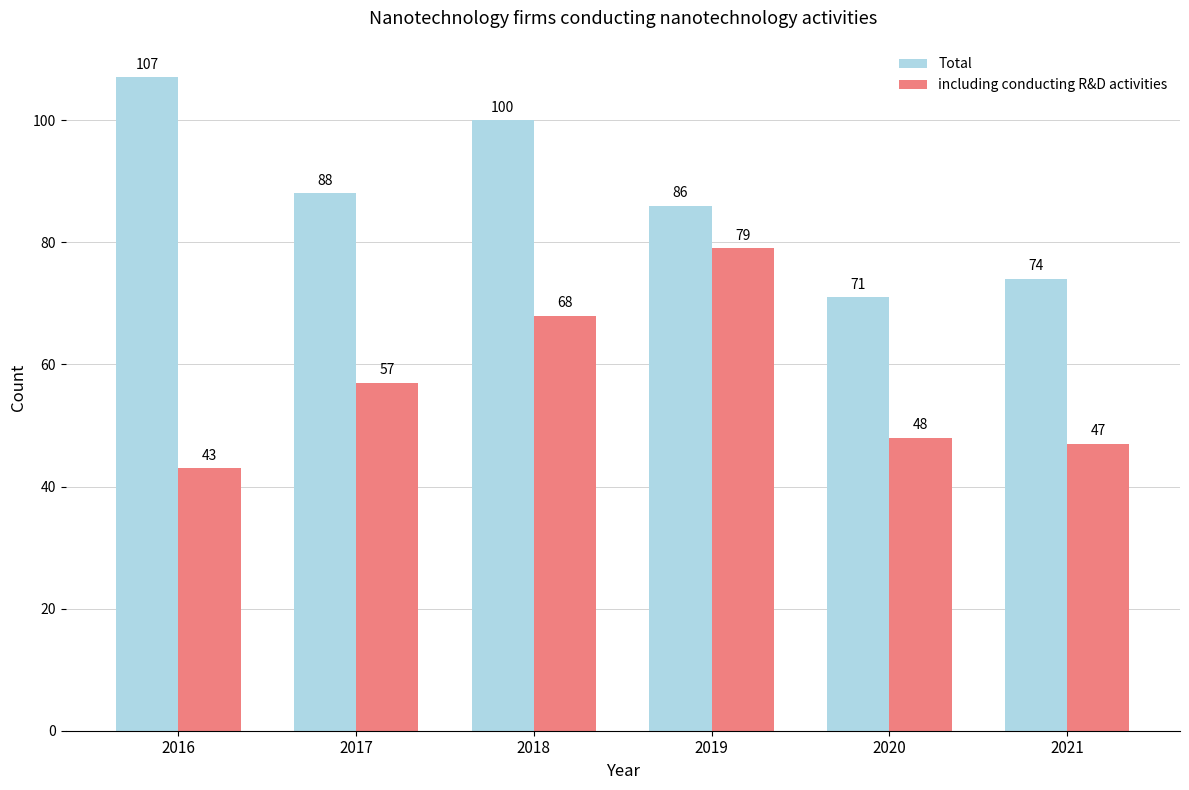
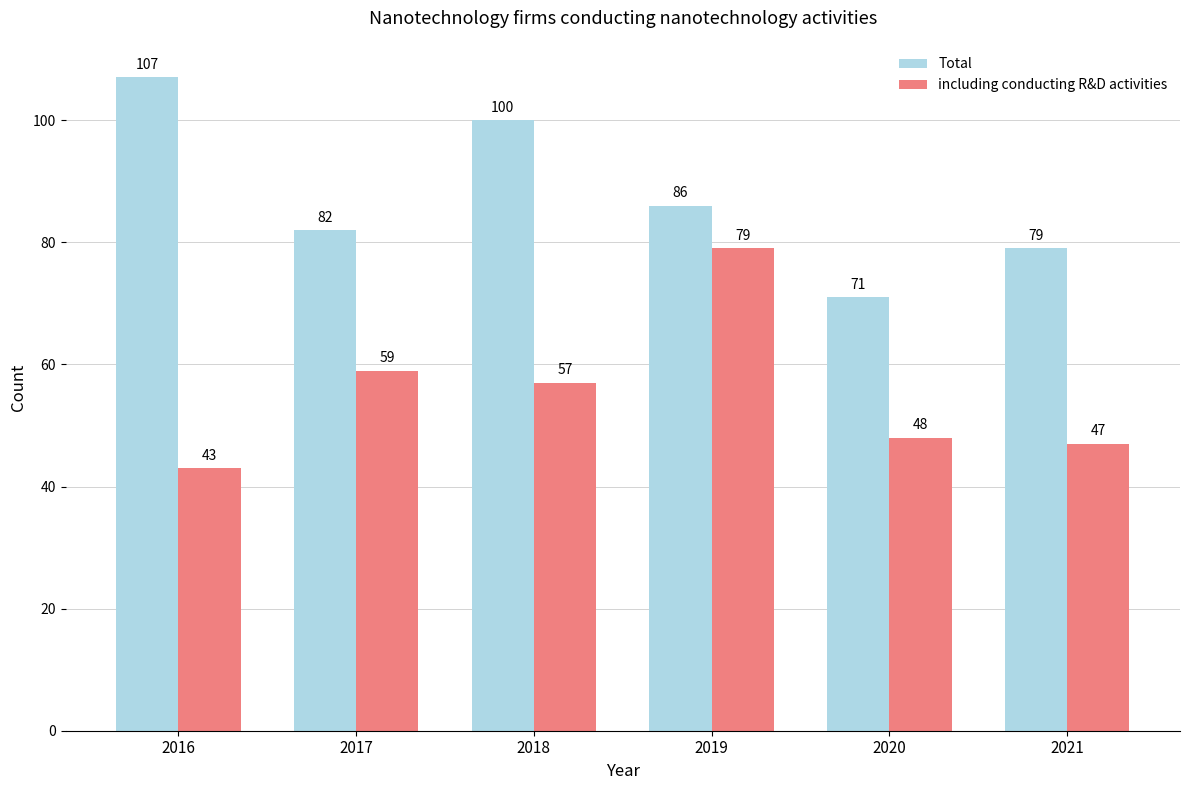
  {
    "Total": {
      "2016": 107,
-     "2017": 88,
+     "2017": 82,
      "2018": 100,
      "2019": 86,
      "2020": 71,
-     "2021": 74
+     "2021": 79
    },
    "including conducting R&D activities": {
      "2016": 43,
-     "2017": 57,
-     "2018": 68,
+     "2017": 59,
+     "2018": 57,
      "2019": 79,
      "2020": 48,
      "2021": 47
    }
  }
